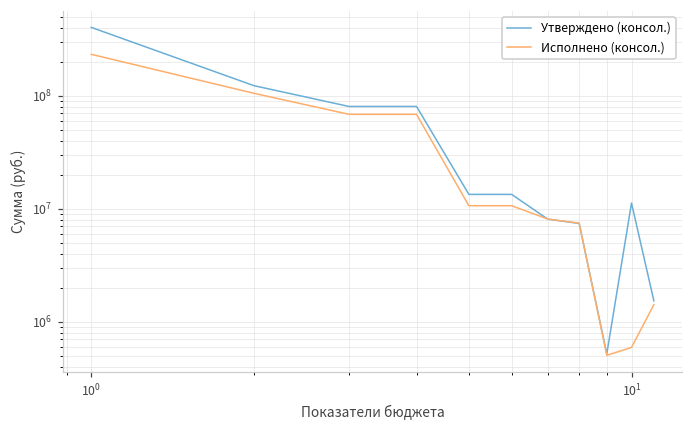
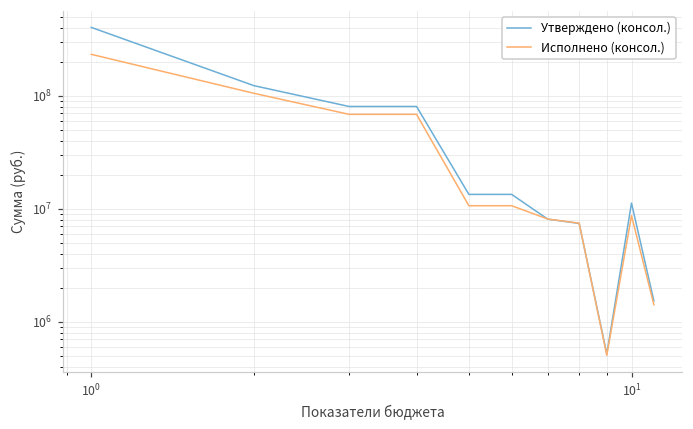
  {
    "Утверждено (консол.)": {
      "10^0": 400000000,
      "10^1": 11000000
    },
    "Исполнено (консол.)": {
      "10^0": 230000000,
-     "10^1": 600000
+     "10^1": 9000000
    }
  }
